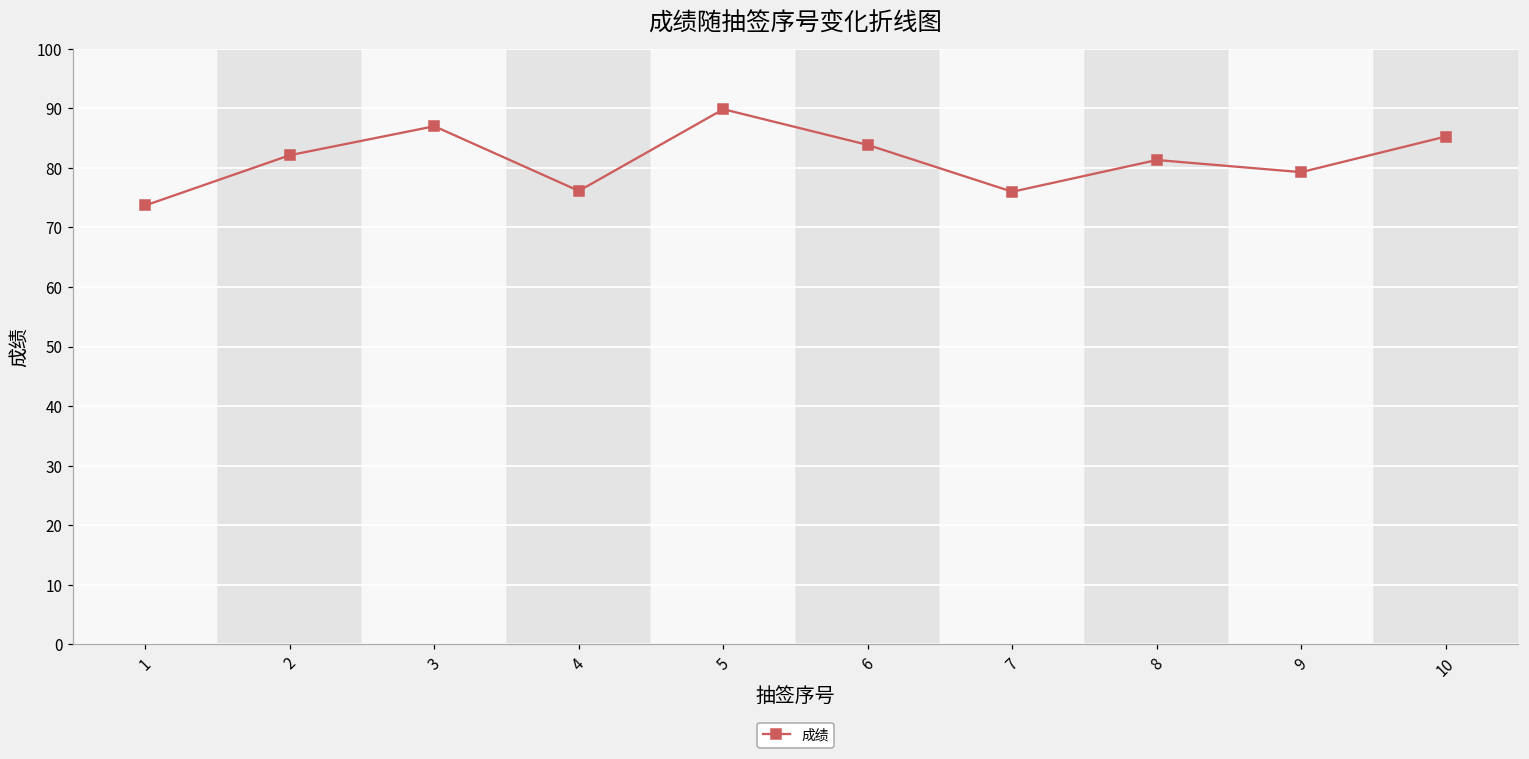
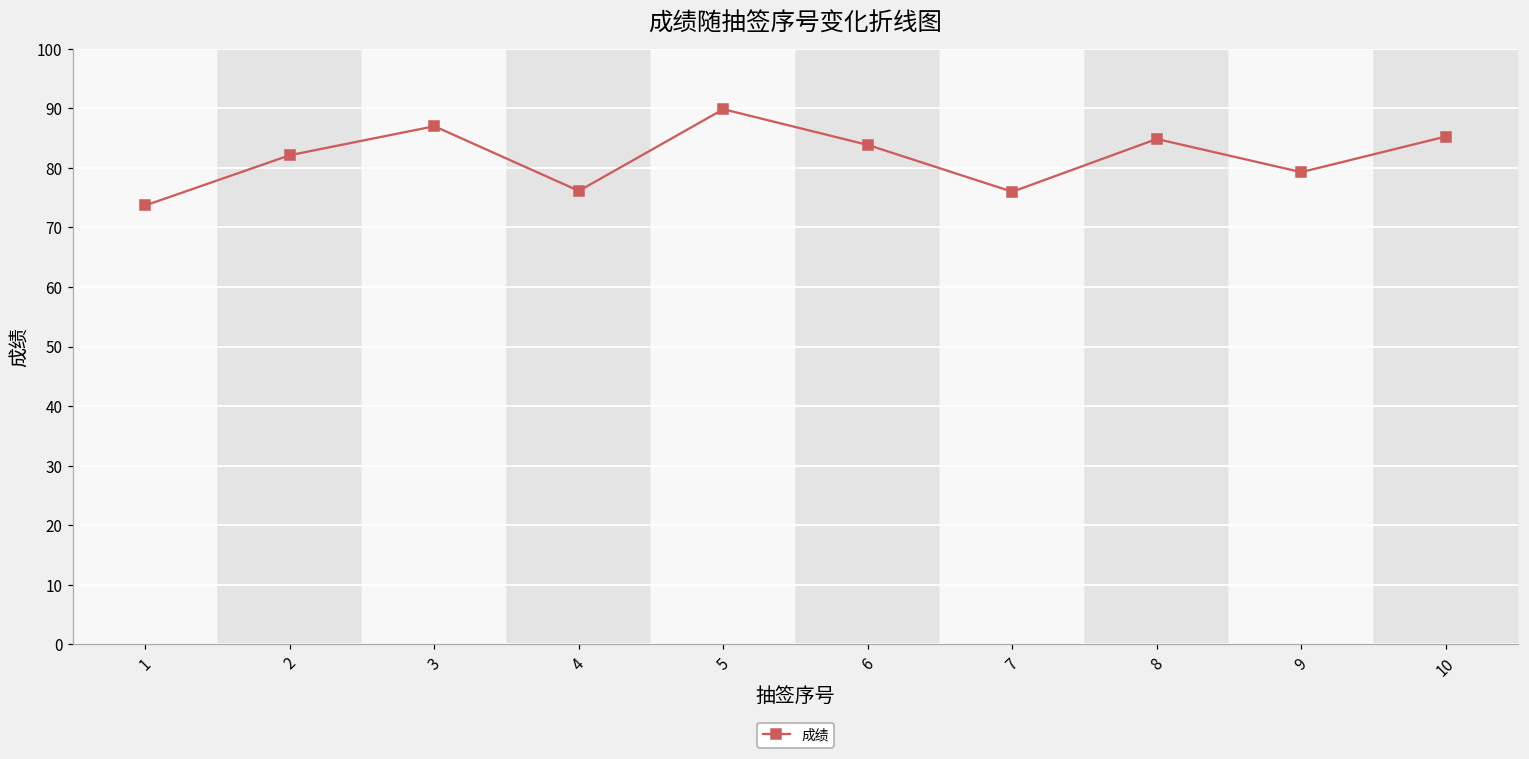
  {
    "1": 74,
    "2": 82,
    "3": 87,
    "4": 76,
    "5": 90,
    "6": 84,
    "7": 76,
-   "8": 81,
+   "8": 85,
    "9": 79,
    "10": 85
  }
